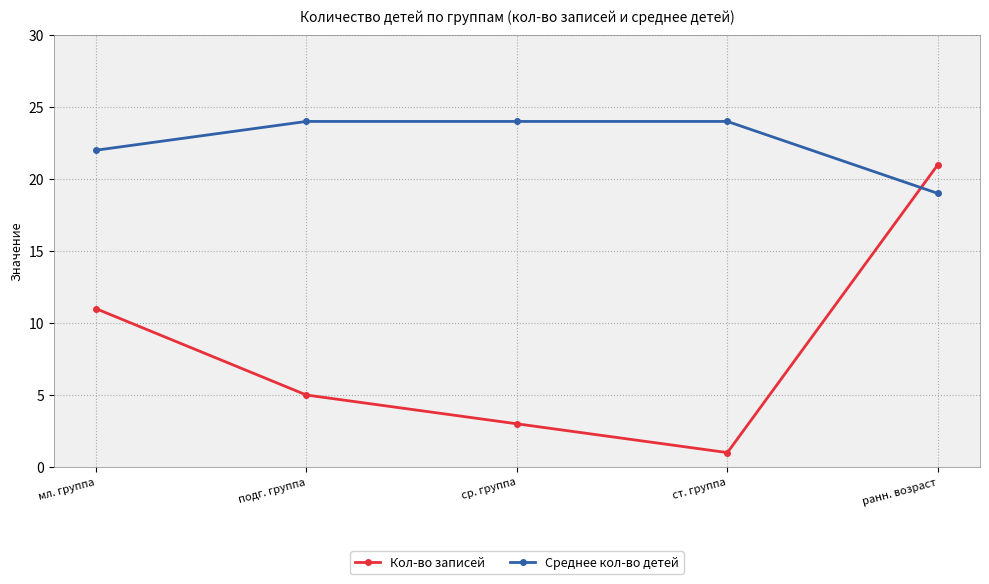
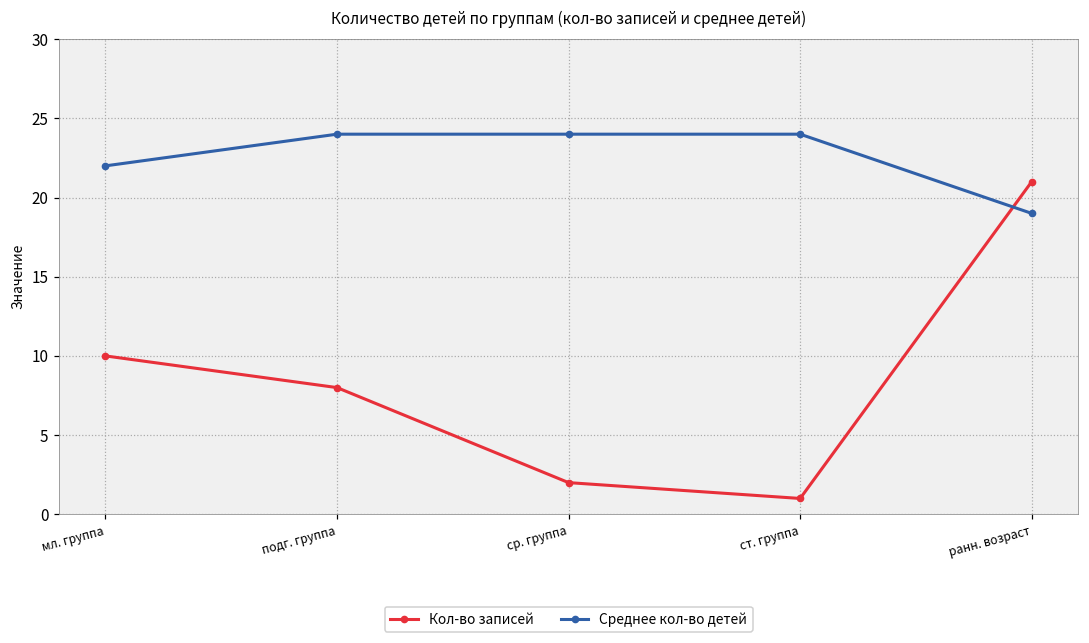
  {
    "Кол-во записей": {
-     "мл. группа": 11,
-     "подг. группа": 5,
-     "ср. группа": 3,
+     "мл. группа": 10,
+     "подг. группа": 8,
+     "ср. группа": 2,
      "ст. группа": 1,
      "ранн. возраст": 21
    },
    "Среднее кол-во детей": {
      "мл. группа": 22,
      "подг. группа": 24,
      "ср. группа": 24,
      "ст. группа": 24,
      "ранн. возраст": 19
    }
  }
